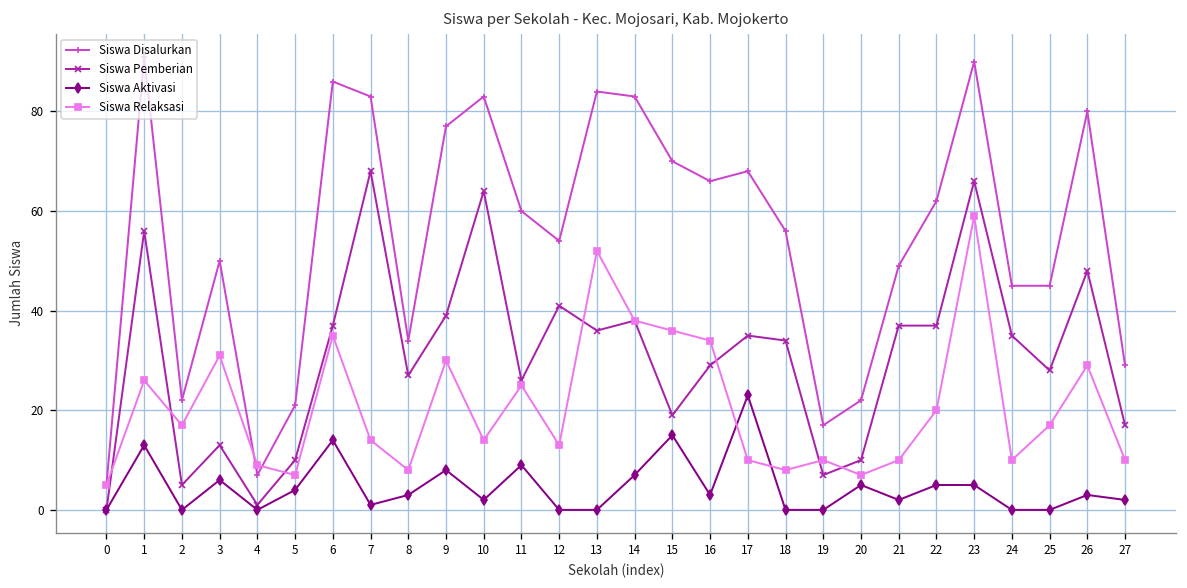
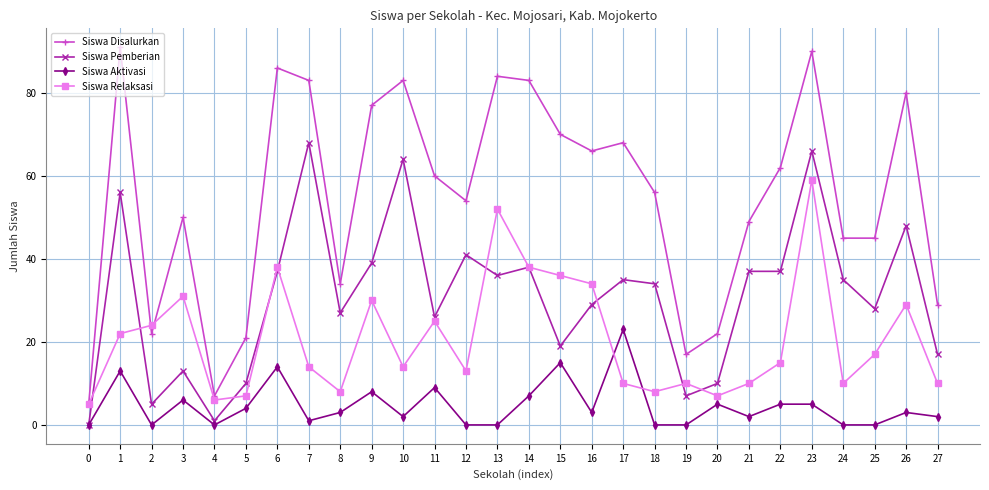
  {
    "Siswa Relaksasi": {
-     "1": 26,
-     "2": 17,
+     "1": 22,
+     "2": 24,
      "3": 31,
-     "4": 9,
+     "4": 6,
      "5": 7,
-     "6": 35,
+     "6": 38,
      "7": 14,
      "8": 8,
      "9": 30,
      "10": 14,
      "11": 25,
      "12": 13,
      "13": 52,
      "15": 36,
      "16": 34,
      "17": 10,
      "18": 8,
      "19": 10,
      "20": 7,
      "21": 10,
-     "22": 20,
+     "22": 15,
      "23": 59,
      "24": 10,
      "25": 17,
      "26": 29,
      "27": 10
    }
  }
